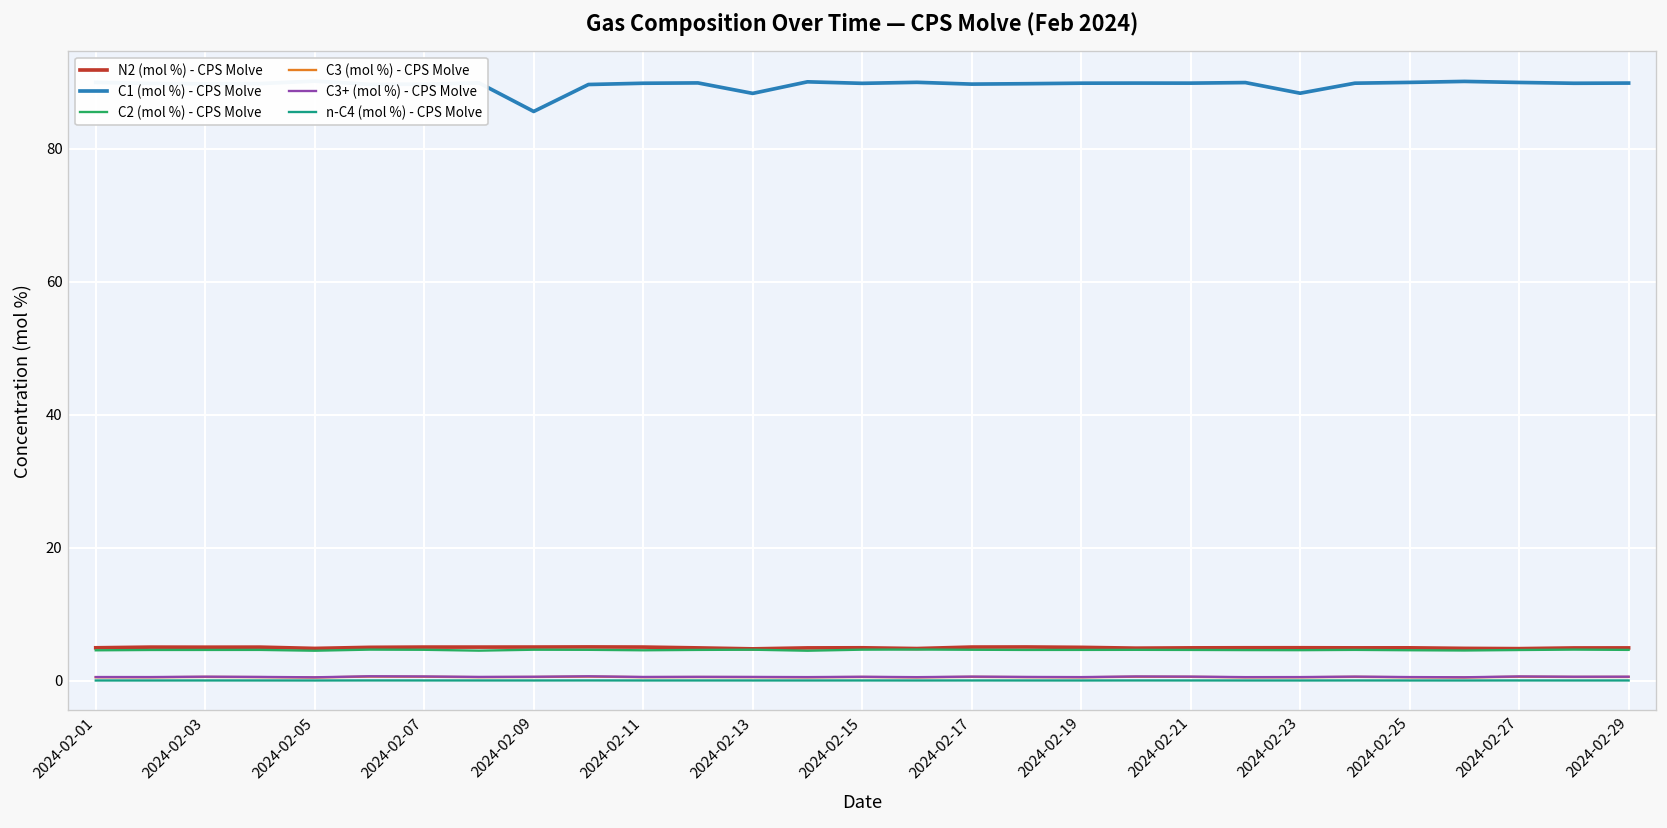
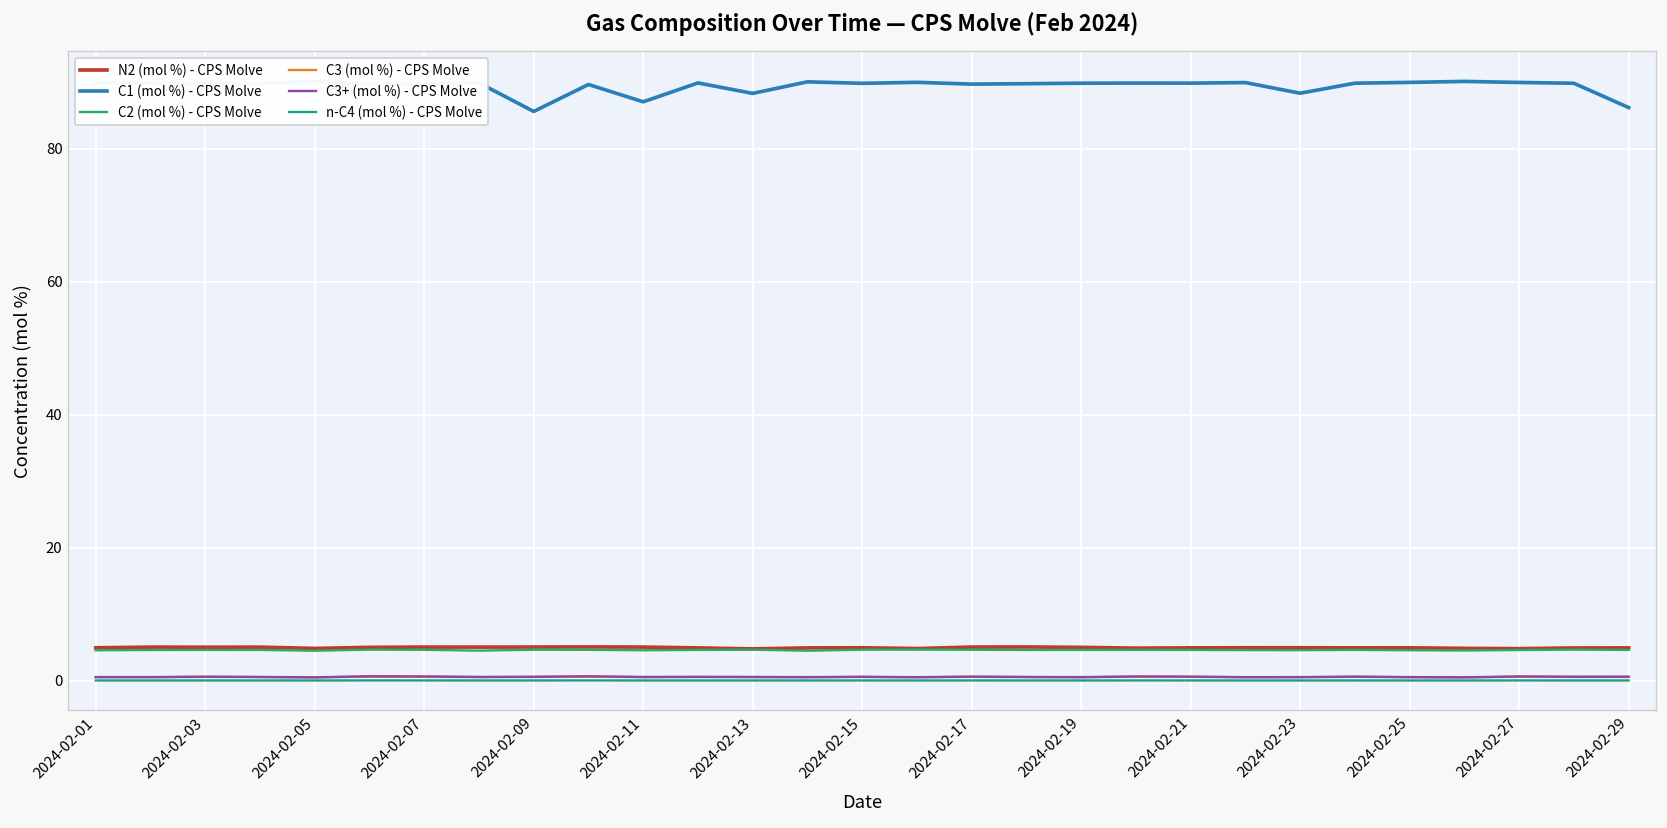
  {
    "N2 (mol %) - CPS Molve": {
      "2024-02-11": 5
    },
    "C1 (mol %) - CPS Molve": {
      "2024-02-09": 86,
-     "2024-02-11": 90,
+     "2024-02-11": 87,
      "2024-02-13": 88,
      "2024-02-15": 90,
      "2024-02-17": 90,
      "2024-02-19": 90,
      "2024-02-21": 90,
      "2024-02-23": 88,
      "2024-02-25": 90,
      "2024-02-27": 90,
-     "2024-02-29": 90
+     "2024-02-29": 86
    }
  }
